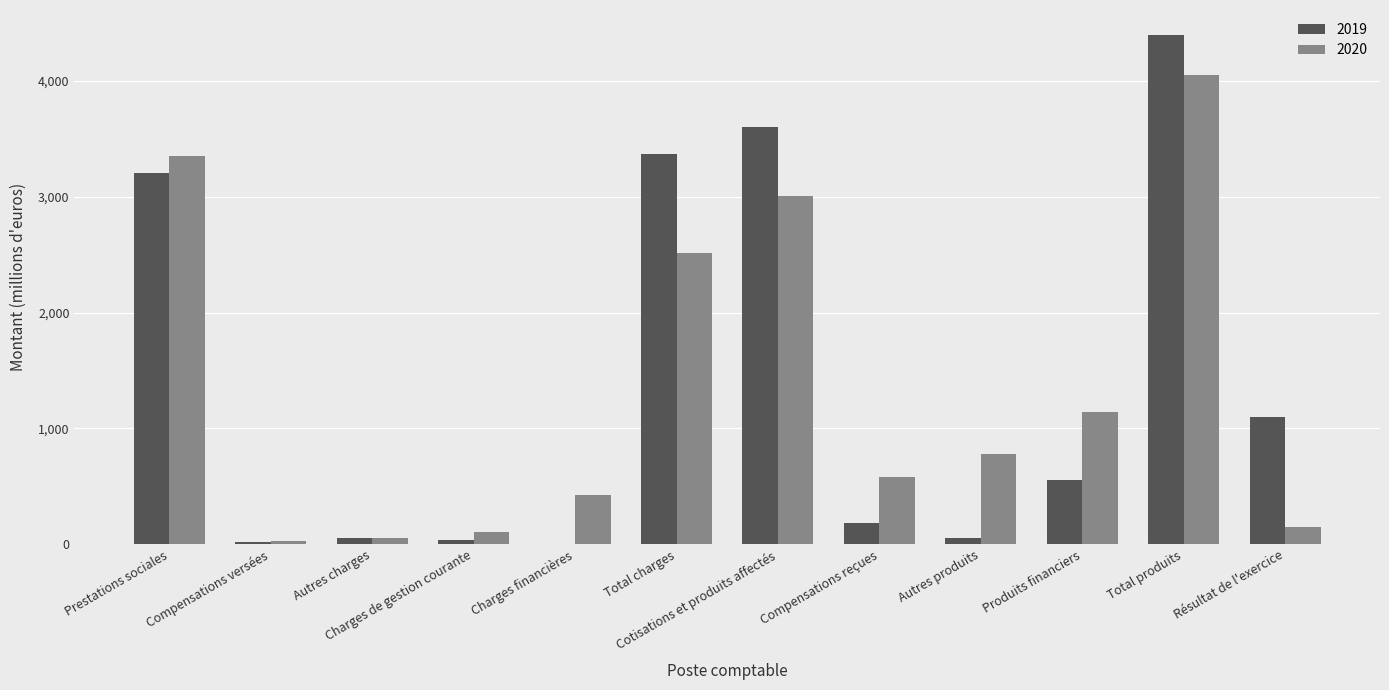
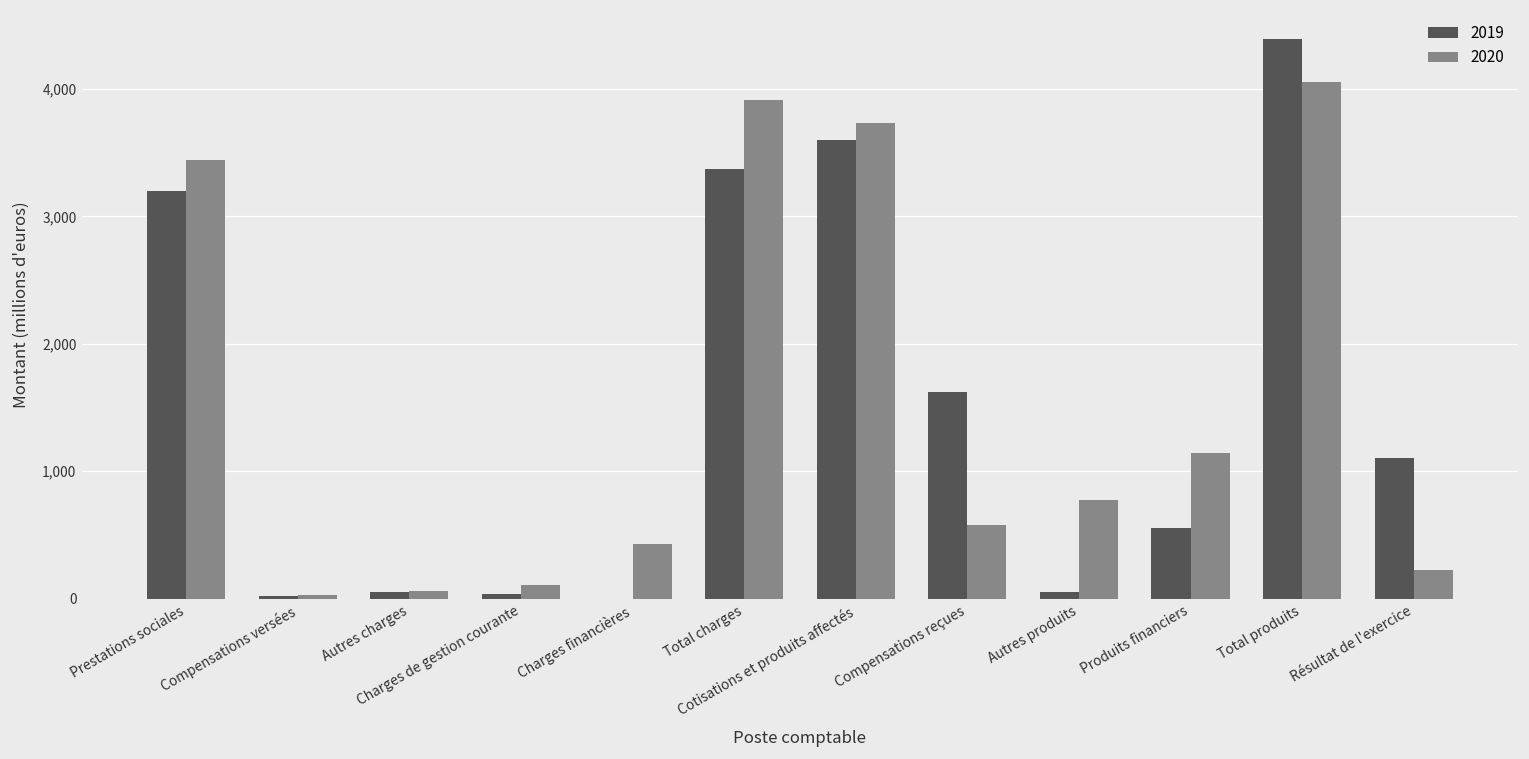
  {
    "2019": {
      "Prestations sociales": "3,200",
      "Autres charges": "50",
      "Charges de gestion courante": "40",
      "Total charges": "3,370",
      "Cotisations et produits affectés": "3,600",
-     "Compensations reçues": "180",
+     "Compensations reçues": "1,620",
      "Autres produits": "50",
      "Produits financiers": "560",
      "Total produits": "4,390",
      "Résultat de l'exercice": "1,100"
    },
    "2020": {
-     "Prestations sociales": "3,360",
+     "Prestations sociales": "3,440",
      "Compensations versées": "30",
      "Autres charges": "60",
      "Charges de gestion courante": "110",
      "Charges financières": "430",
-     "Total charges": "2,520",
-     "Cotisations et produits affectés": "3,010",
+     "Total charges": "3,910",
+     "Cotisations et produits affectés": "3,730",
      "Compensations reçues": "580",
      "Autres produits": "780",
      "Produits financiers": "1,140",
      "Total produits": "4,050",
-     "Résultat de l'exercice": "150"
+     "Résultat de l'exercice": "220"
    }
  }
